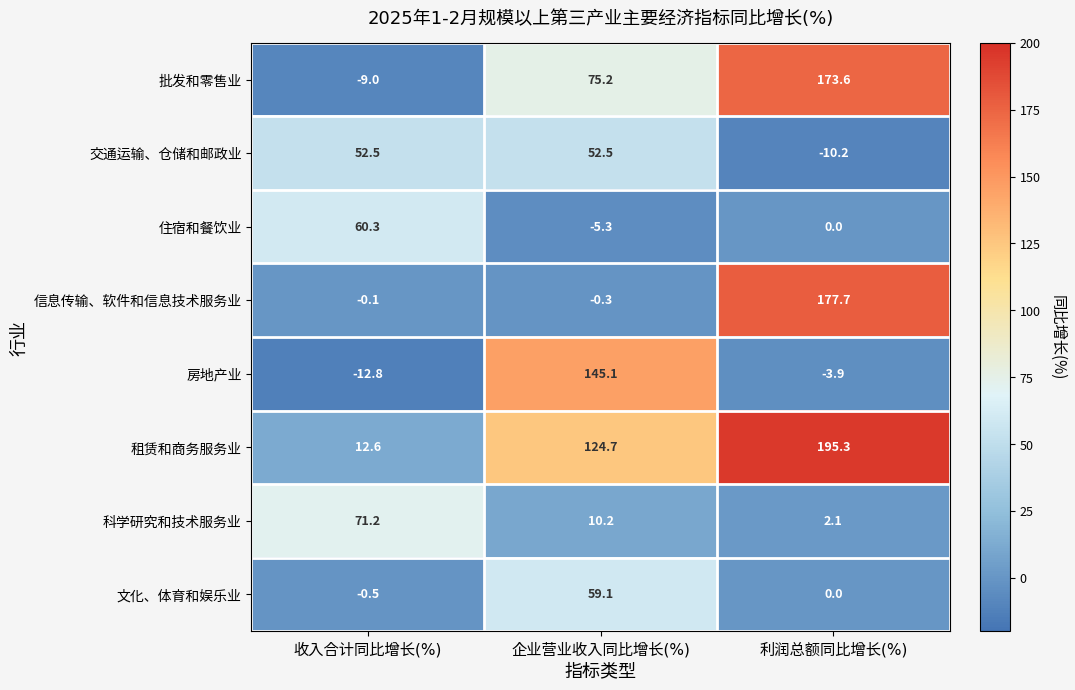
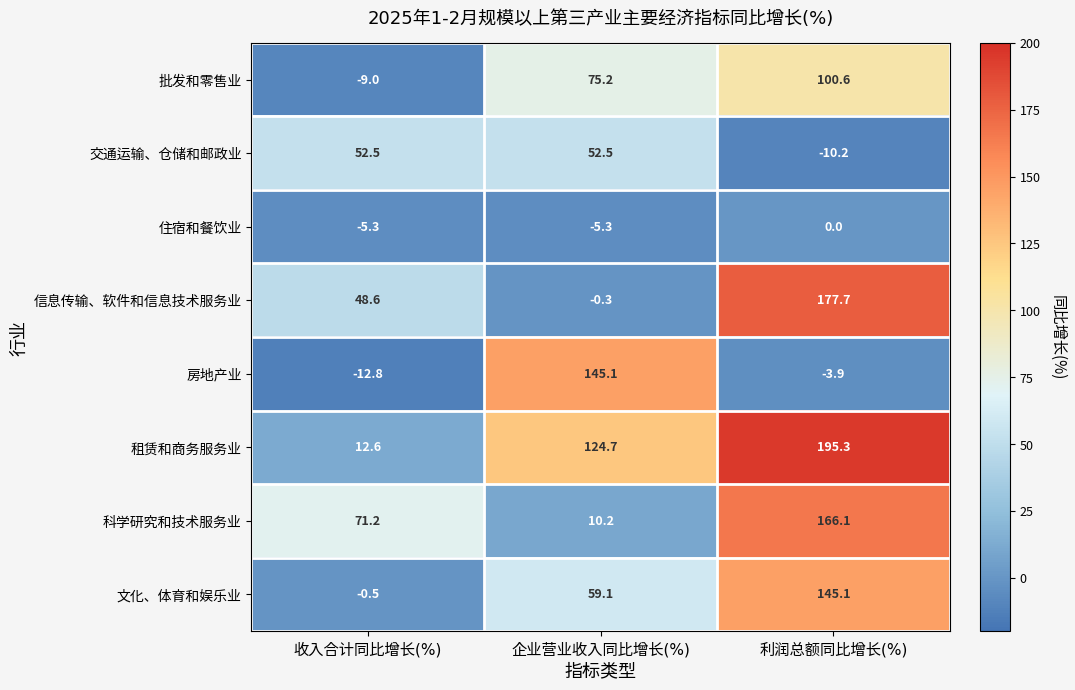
  {
    "批发和零售业": {
      "收入合计同比增长(%)": -9.0,
      "企业营业收入同比增长(%)": 75.2,
-     "利润总额同比增长(%)": 173.6
+     "利润总额同比增长(%)": 100.6
    },
    "交通运输、仓储和邮政业": {
      "收入合计同比增长(%)": 52.5,
      "企业营业收入同比增长(%)": 52.5,
      "利润总额同比增长(%)": -10.2
    },
    "住宿和餐饮业": {
-     "收入合计同比增长(%)": 60.3,
+     "收入合计同比增长(%)": -5.3,
      "企业营业收入同比增长(%)": -5.3,
      "利润总额同比增长(%)": 0.0
    },
    "信息传输、软件和信息技术服务业": {
-     "收入合计同比增长(%)": -0.1,
+     "收入合计同比增长(%)": 48.6,
      "企业营业收入同比增长(%)": -0.3,
      "利润总额同比增长(%)": 177.7
    },
    "房地产业": {
      "收入合计同比增长(%)": -12.8,
      "企业营业收入同比增长(%)": 145.1,
      "利润总额同比增长(%)": -3.9
    },
    "租赁和商务服务业": {
      "收入合计同比增长(%)": 12.6,
      "企业营业收入同比增长(%)": 124.7,
      "利润总额同比增长(%)": 195.3
    },
    "科学研究和技术服务业": {
      "收入合计同比增长(%)": 71.2,
      "企业营业收入同比增长(%)": 10.2,
-     "利润总额同比增长(%)": 2.1
+     "利润总额同比增长(%)": 166.1
    },
    "文化、体育和娱乐业": {
      "收入合计同比增长(%)": -0.5,
      "企业营业收入同比增长(%)": 59.1,
-     "利润总额同比增长(%)": 0.0
+     "利润总额同比增长(%)": 145.1
    }
  }
